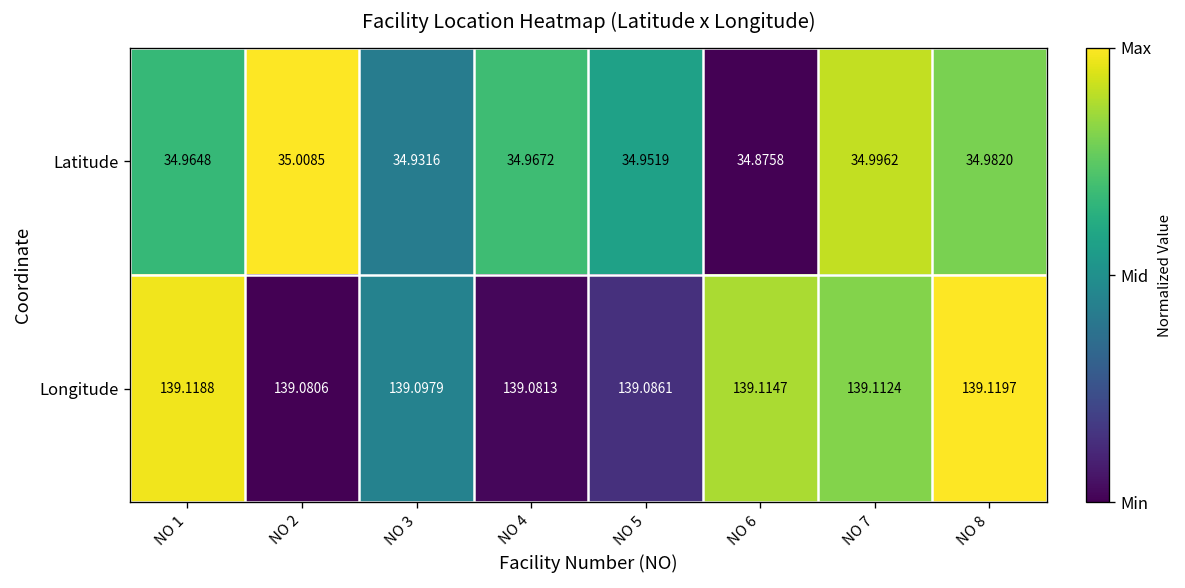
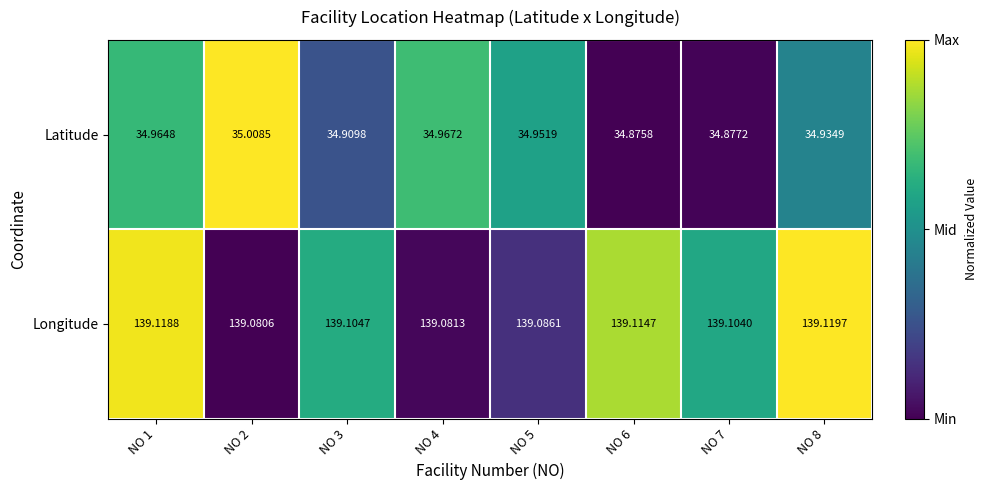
  {
    "Latitude": {
      "NO 1": 34.9648,
      "NO 2": 35.0085,
-     "NO 3": 34.9316,
+     "NO 3": 34.9098,
      "NO 4": 34.9672,
      "NO 5": 34.9519,
      "NO 6": 34.8758,
-     "NO 7": 34.9962,
-     "NO 8": 34.9820
+     "NO 7": 34.8772,
+     "NO 8": 34.9349
    },
    "Longitude": {
      "NO 1": 139.1188,
      "NO 2": 139.0806,
-     "NO 3": 139.0979,
+     "NO 3": 139.1047,
      "NO 4": 139.0813,
      "NO 5": 139.0861,
      "NO 6": 139.1147,
-     "NO 7": 139.1124,
+     "NO 7": 139.1040,
      "NO 8": 139.1197
    }
  }
